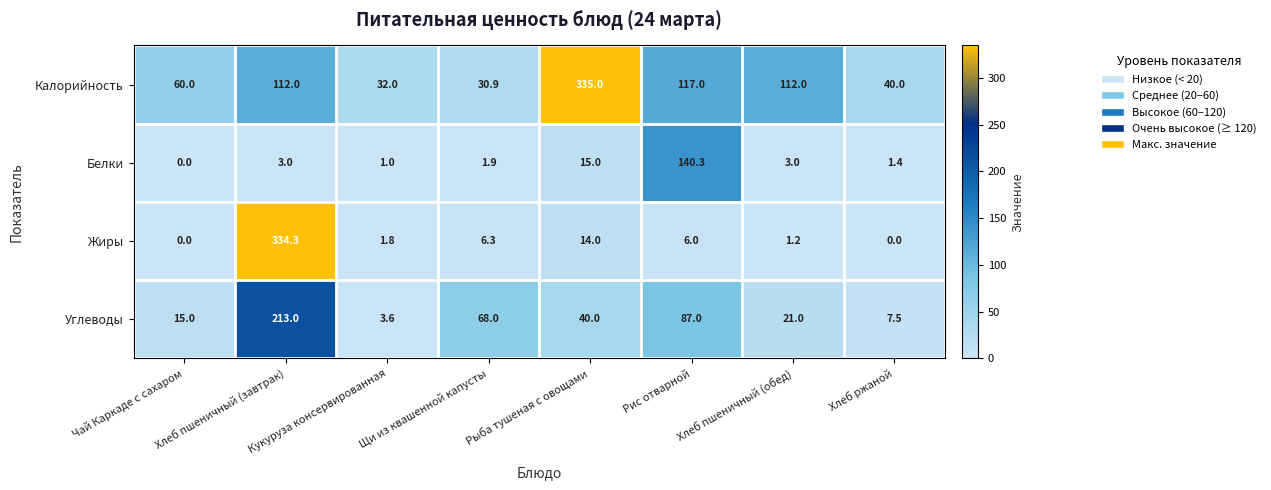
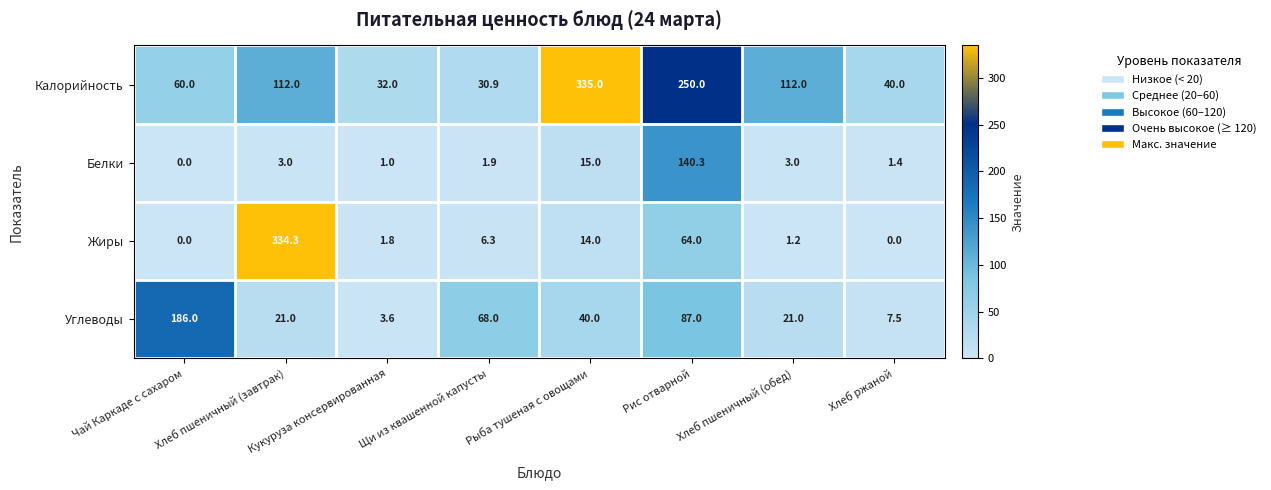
  {
    "Калорийность": {
      "Чай Каркаде с сахаром": 60.0,
      "Хлеб пшеничный (завтрак)": 112.0,
      "Кукуруза консервированная": 32.0,
      "Щи из квашенной капусты": 30.9,
      "Рыба тушеная с овощами": 335.0,
-     "Рис отварной": 117.0,
+     "Рис отварной": 250.0,
      "Хлеб пшеничный (обед)": 112.0,
      "Хлеб ржаной": 40.0
    },
    "Белки": {
      "Чай Каркаде с сахаром": 0.0,
      "Хлеб пшеничный (завтрак)": 3.0,
      "Кукуруза консервированная": 1.0,
      "Щи из квашенной капусты": 1.9,
      "Рыба тушеная с овощами": 15.0,
      "Рис отварной": 140.3,
      "Хлеб пшеничный (обед)": 3.0,
      "Хлеб ржаной": 1.4
    },
    "Жиры": {
      "Чай Каркаде с сахаром": 0.0,
      "Хлеб пшеничный (завтрак)": 334.3,
      "Кукуруза консервированная": 1.8,
      "Щи из квашенной капусты": 6.3,
      "Рыба тушеная с овощами": 14.0,
-     "Рис отварной": 6.0,
+     "Рис отварной": 64.0,
      "Хлеб пшеничный (обед)": 1.2,
      "Хлеб ржаной": 0.0
    },
    "Углеводы": {
-     "Чай Каркаде с сахаром": 15.0,
-     "Хлеб пшеничный (завтрак)": 213.0,
+     "Чай Каркаде с сахаром": 186.0,
+     "Хлеб пшеничный (завтрак)": 21.0,
      "Кукуруза консервированная": 3.6,
      "Щи из квашенной капусты": 68.0,
      "Рыба тушеная с овощами": 40.0,
      "Рис отварной": 87.0,
      "Хлеб пшеничный (обед)": 21.0,
      "Хлеб ржаной": 7.5
    }
  }
